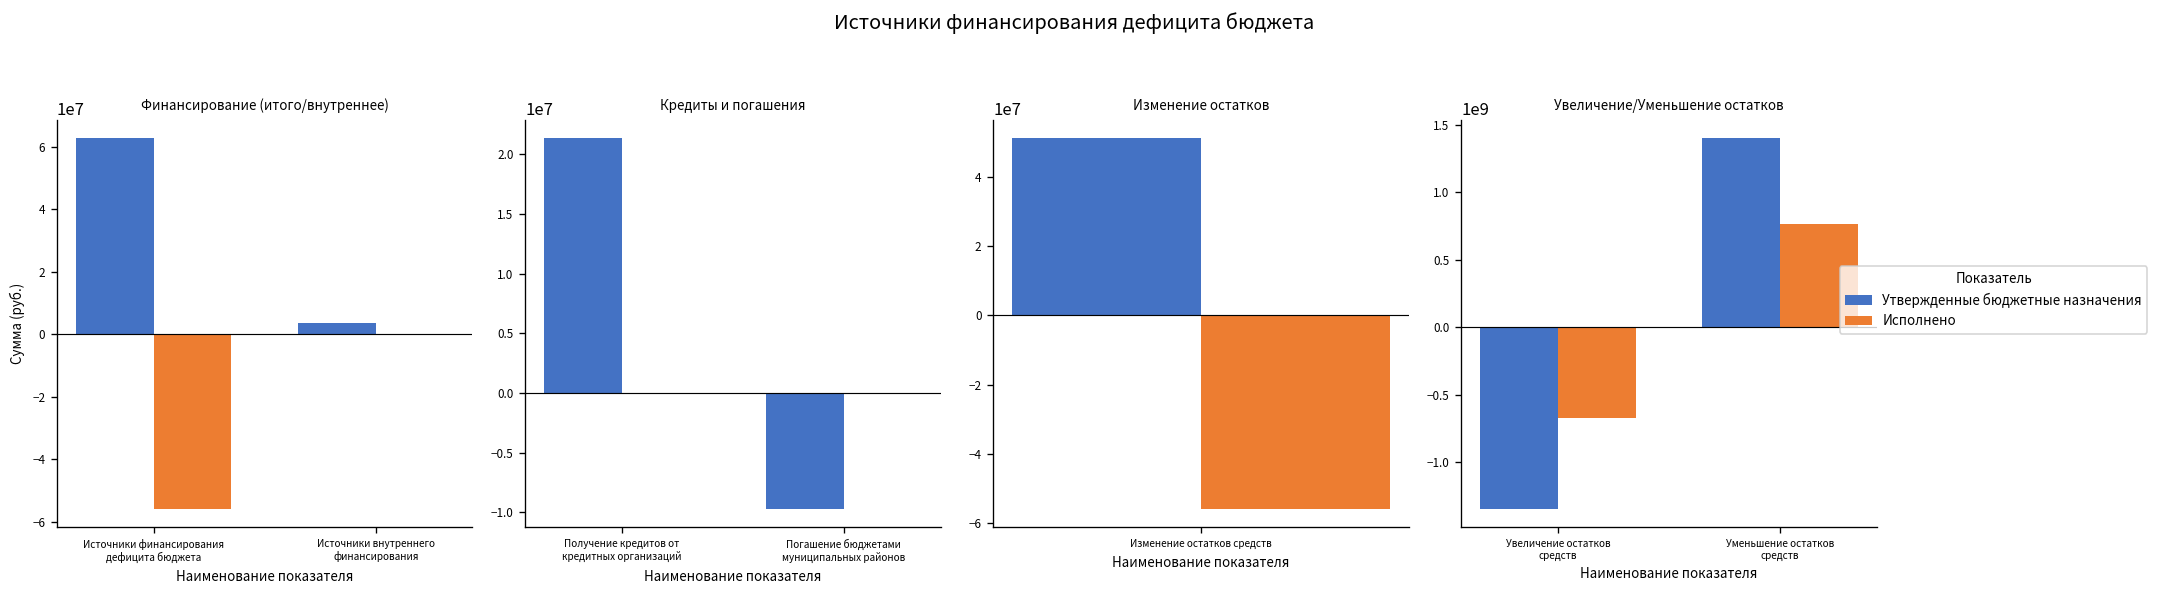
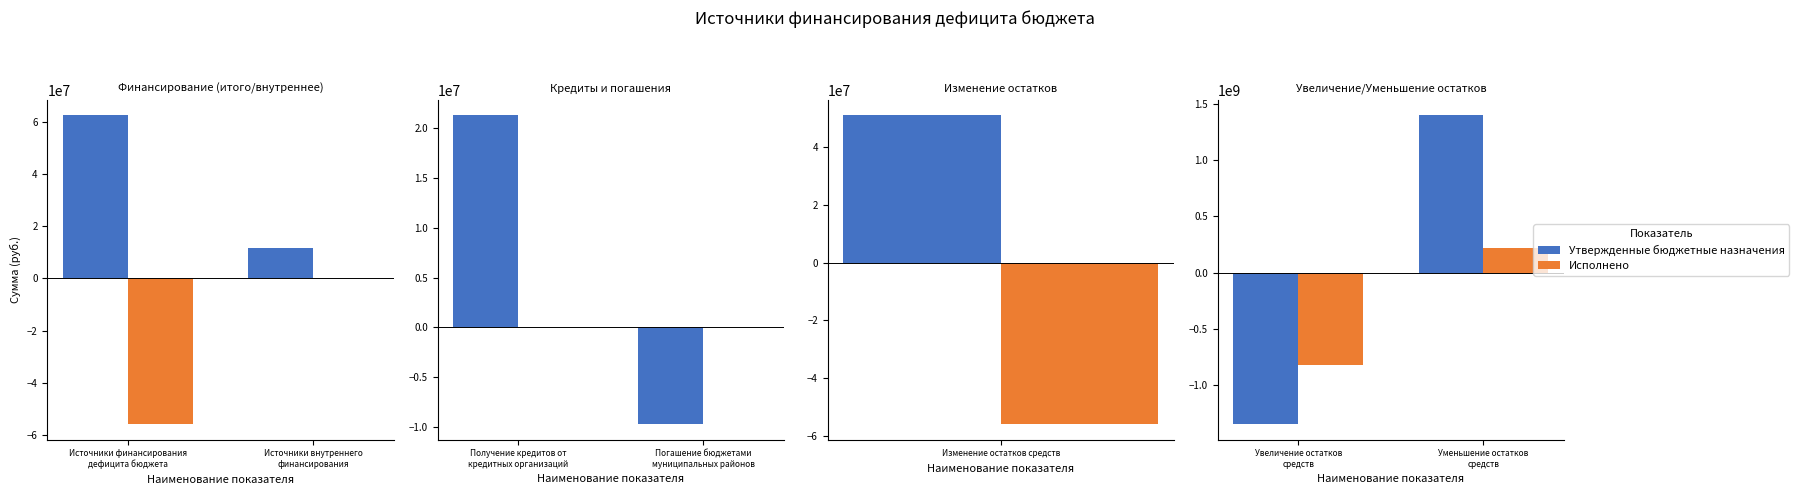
  {
    "Финансирование (итого/внутреннее)": {
      "Утвержденные бюджетные назначения": {
        "Источники финансирования дефицита бюджета": 63000000,
-       "Источники внутреннего финансирования": 4000000
+       "Источники внутреннего финансирования": 12000000
      },
      "Исполнено": {
        "Источники финансирования дефицита бюджета": -56000000,
        "Источники внутреннего финансирования": 0
      }
    },
    "Кредиты и погашения": {
      "Утвержденные бюджетные назначения": {
        "Получение кредитов от кредитных организаций": 21000000,
        "Погашение бюджетами муниципальных районов": -10000000
      },
      "Исполнено": {
        "Получение кредитов от кредитных организаций": 0,
        "Погашение бюджетами муниципальных районов": 0
      }
    },
    "Увеличение/Уменьшение остатков": {
      "Утвержденные бюджетные назначения": {
        "Увеличение остатков средств": -1350000000,
        "Уменьшение остатков средств": 1400000000
      },
      "Исполнено": {
-       "Увеличение остатков средств": -680000000,
-       "Уменьшение остатков средств": 760000000
+       "Увеличение остатков средств": -820000000,
+       "Уменьшение остатков средств": 220000000
      }
    }
  }
